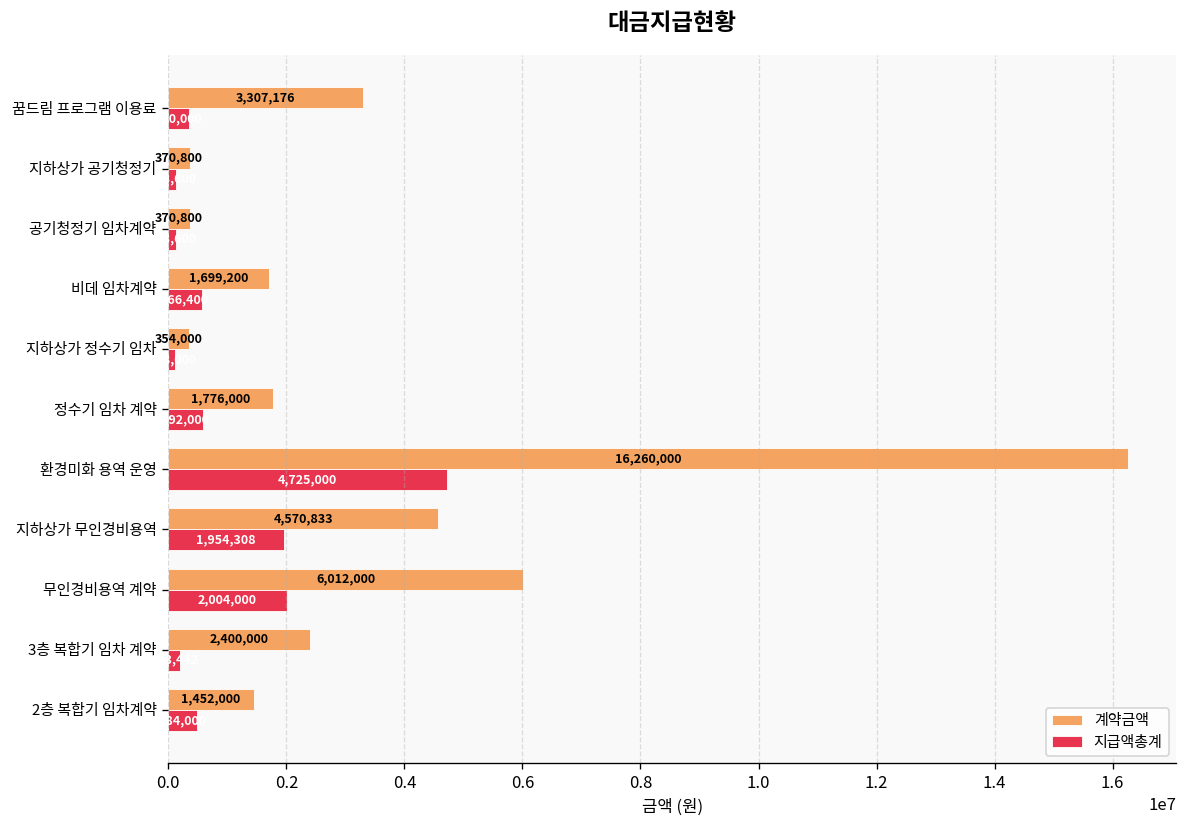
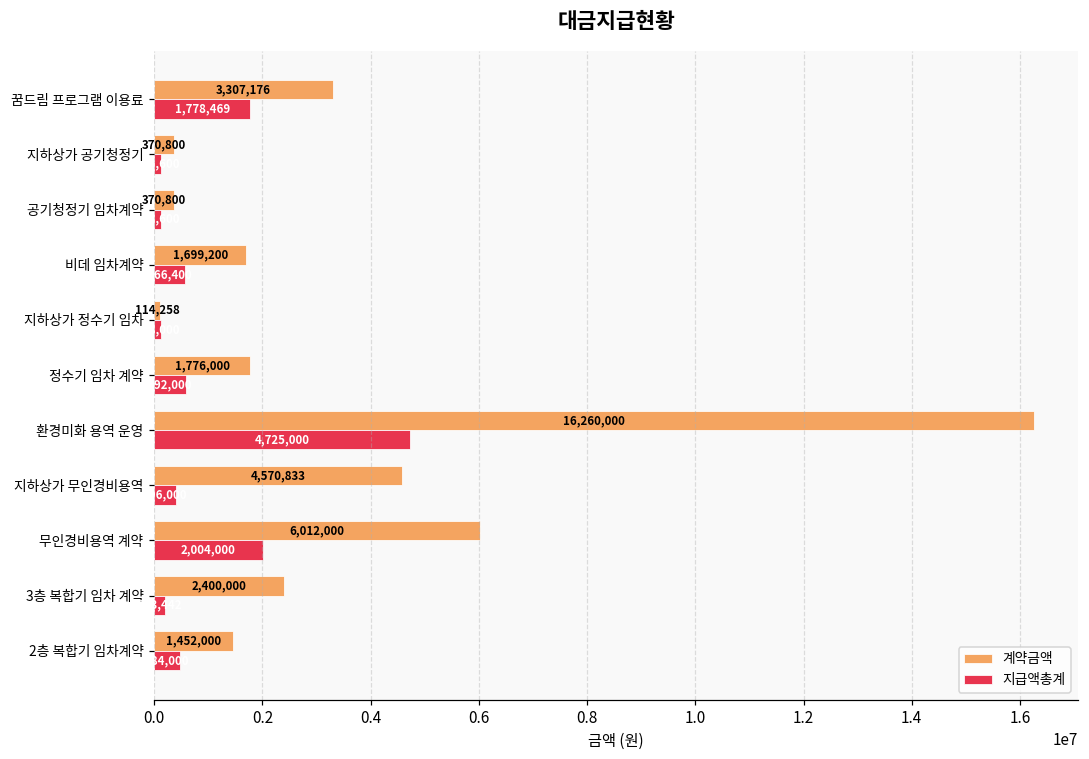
  {
    "계약금액": {
      "꿈드림 프로그램 이용료": "3,307,176",
      "지하상가 공기청정기": "370,800",
      "공기청정기 임차계약": "370,800",
      "비데 임차계약": "1,699,200",
-     "지하상가 정수기 임차": "354,000",
+     "지하상가 정수기 임차": "114,258",
      "정수기 임차 계약": "1,776,000",
      "환경미화 용역 운영": "16,260,000",
      "지하상가 무인경비용역": "4,570,833",
      "무인경비용역 계약": "6,012,000",
      "3층 복합기 임차 계약": "2,400,000",
      "2층 복합기 임차계약": "1,452,000"
    },
    "지급액총계": {
-     "꿈드림 프로그램 이용료": "400000",
+     "꿈드림 프로그램 이용료": "1800000",
      "지하상가 공기청정기": "100000",
      "공기청정기 임차계약": "100000",
      "지하상가 정수기 임차": "100000",
-     "지하상가 무인경비용역": "2000000",
+     "지하상가 무인경비용역": "400000",
      "3층 복합기 임차 계약": "200000",
      "2층 복합기 임차계약": "500000"
    }
  }
